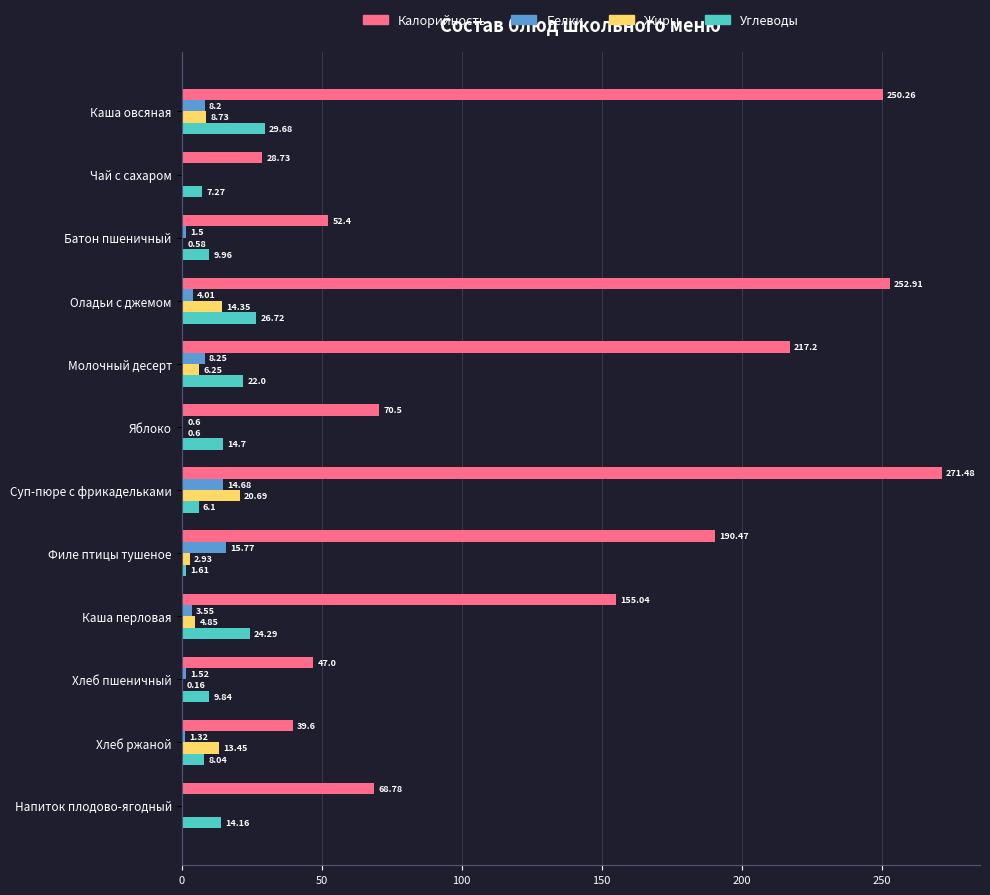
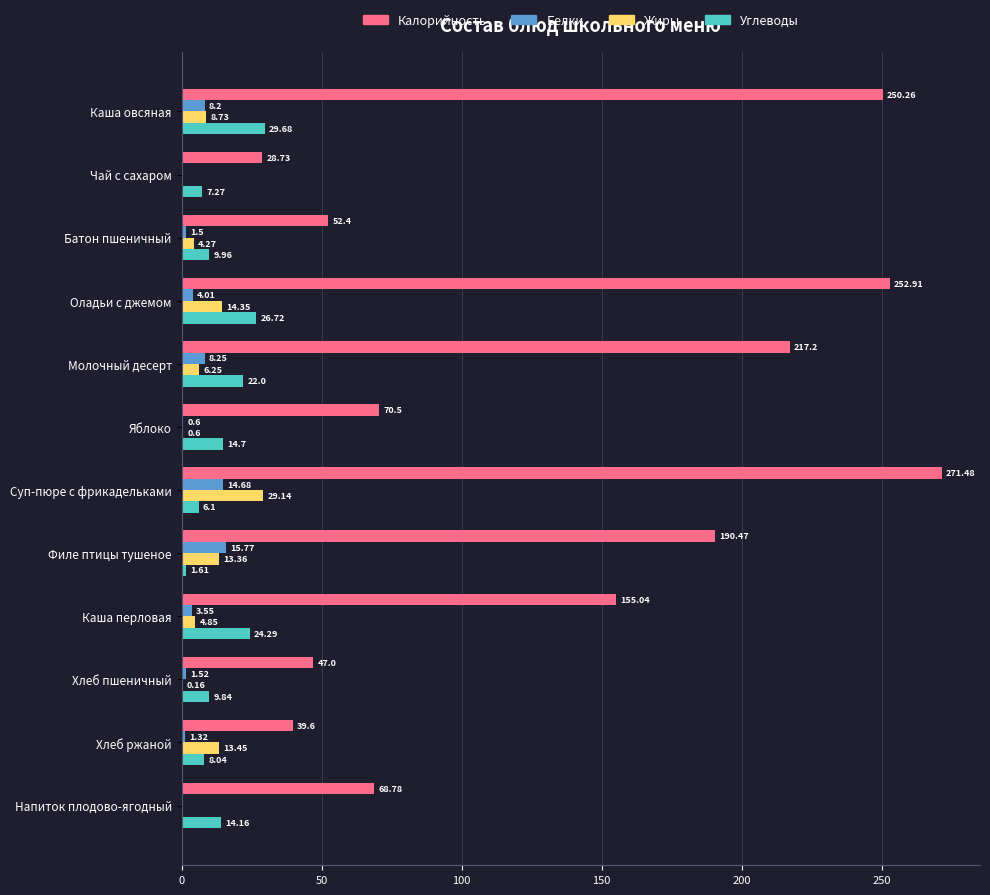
  {
    "Калорийность": {
      "Каша овсяная": 250.26,
      "Чай с сахаром": 28.73,
      "Батон пшеничный": 52.4,
      "Оладьи с джемом": 252.91,
      "Молочный десерт": 217.2,
      "Яблоко": 70.5,
      "Суп-пюре с фрикадельками": 271.48,
      "Филе птицы тушеное": 190.47,
      "Каша перловая": 155.04,
      "Хлеб пшеничный": 47.0,
      "Хлеб ржаной": 39.6,
      "Напиток плодово-ягодный": 68.78
    },
    "Жиры": {
      "Каша овсяная": 8.73,
-     "Батон пшеничный": 0.58,
+     "Батон пшеничный": 4.27,
      "Оладьи с джемом": 14.35,
      "Молочный десерт": 6.25,
      "Яблоко": 0.6,
-     "Суп-пюре с фрикадельками": 20.69,
-     "Филе птицы тушеное": 2.93,
+     "Суп-пюре с фрикадельками": 29.14,
+     "Филе птицы тушеное": 13.36,
      "Каша перловая": 4.85,
      "Хлеб пшеничный": 0.16,
      "Хлеб ржаной": 13.45
    }
  }
